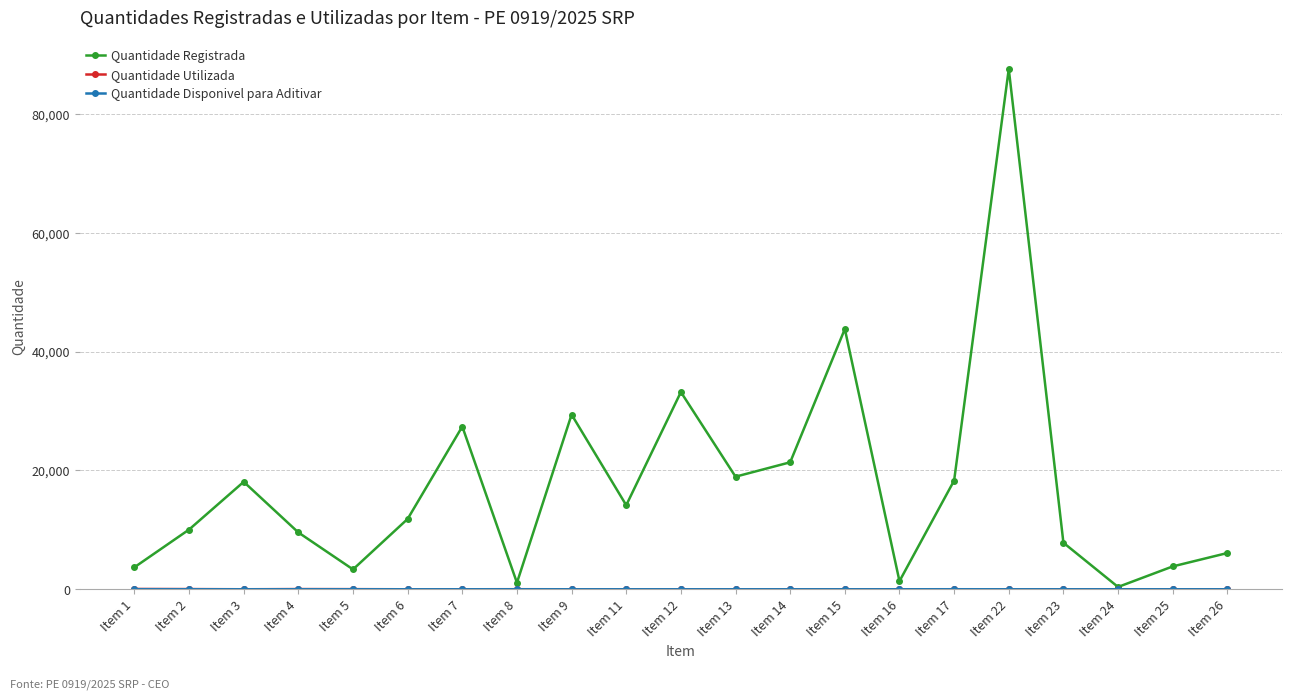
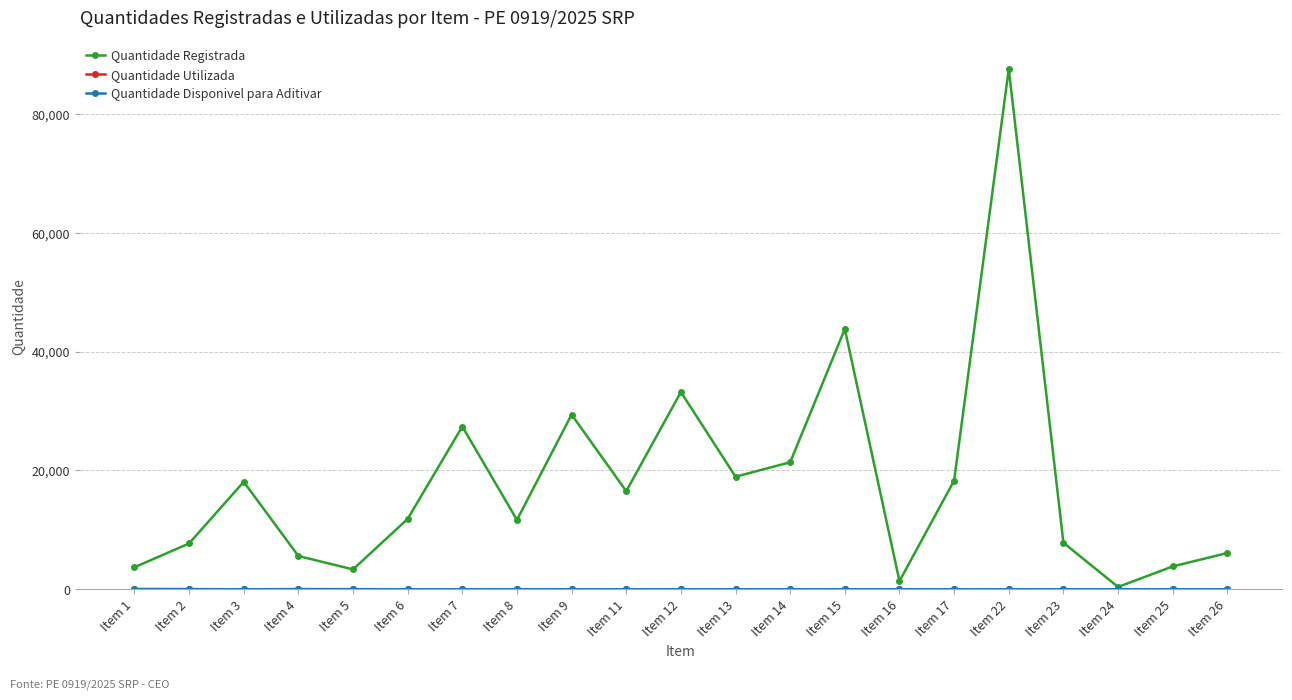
  {
    "Quantidade Registrada": {
      "Item 1": "4,000",
-     "Item 2": "10,000",
+     "Item 2": "8,000",
      "Item 3": "18,000",
-     "Item 4": "10,000",
+     "Item 4": "6,000",
      "Item 5": "3,000",
      "Item 6": "12,000",
      "Item 7": "27,000",
-     "Item 8": "1,000",
+     "Item 8": "12,000",
      "Item 9": "29,000",
-     "Item 11": "14,000",
+     "Item 11": "17,000",
      "Item 12": "33,000",
      "Item 13": "19,000",
      "Item 14": "21,000",
      "Item 15": "44,000",
      "Item 16": "1,000",
      "Item 17": "18,000",
      "Item 22": "88,000",
      "Item 23": "8,000",
      "Item 25": "4,000",
      "Item 26": "6,000"
    },
    "Quantidade Disponivel para Aditivar": {
      "Item 1": "0",
      "Item 2": "0",
      "Item 3": "0",
      "Item 4": "0",
      "Item 5": "0",
      "Item 6": "0",
      "Item 7": "0",
      "Item 8": "0",
      "Item 9": "0",
      "Item 11": "0",
      "Item 12": "0",
      "Item 13": "0",
      "Item 14": "0",
      "Item 15": "0",
      "Item 16": "0",
      "Item 17": "0",
      "Item 22": "0",
      "Item 23": "0",
      "Item 25": "0",
      "Item 26": "0"
    }
  }
